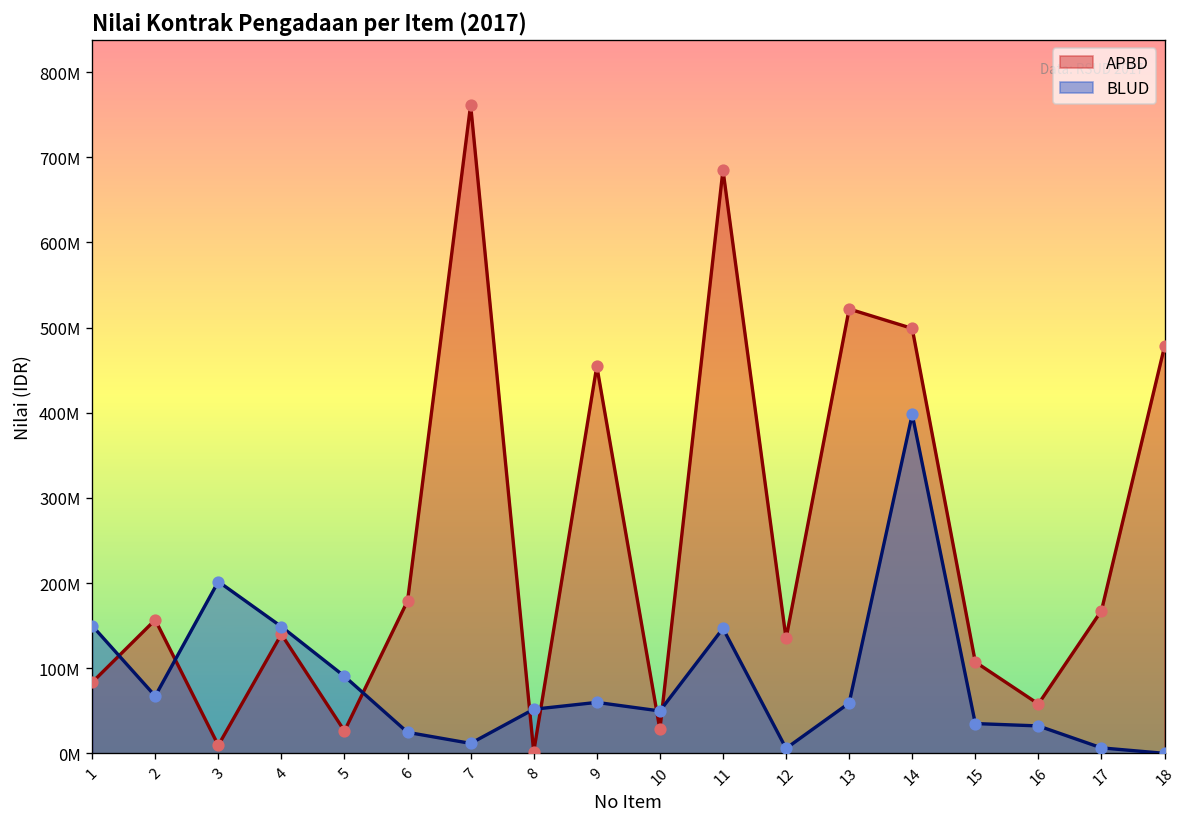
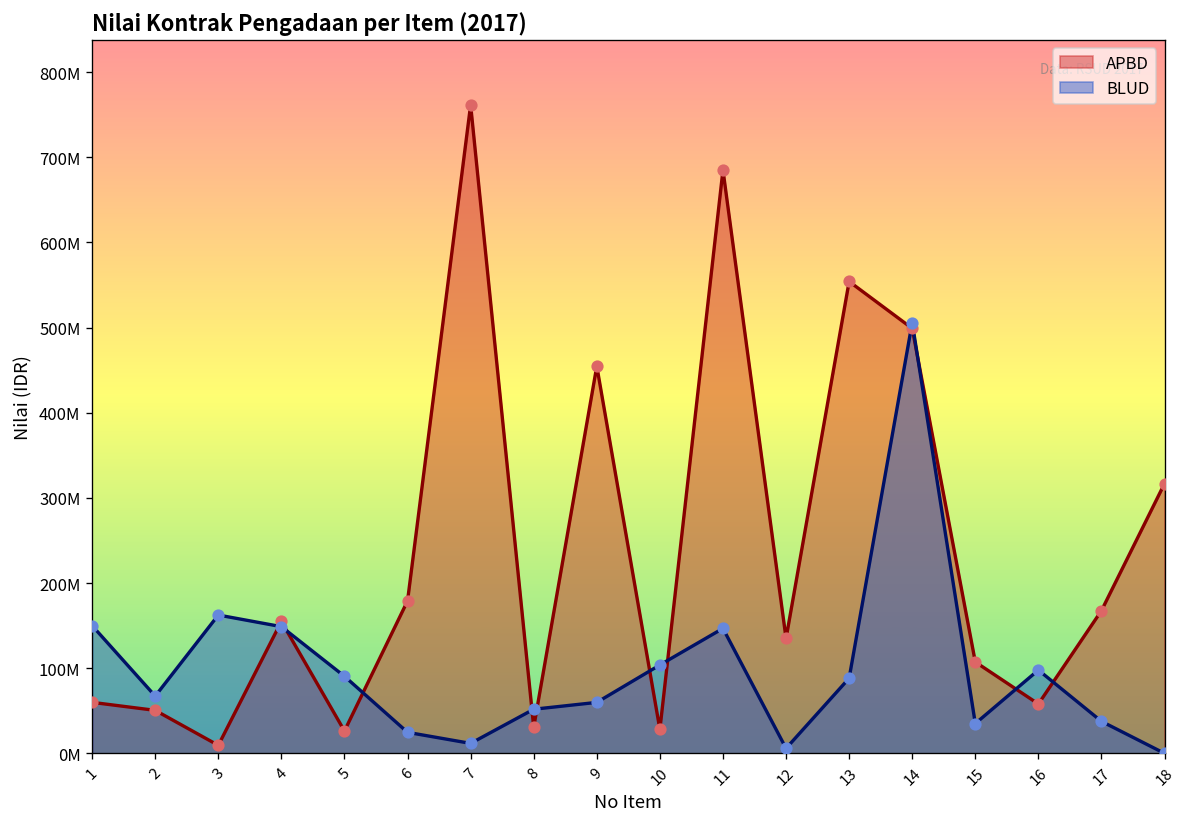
  {
    "APBD": {
-     "1": 80000000,
-     "2": 160000000,
+     "1": 60000000,
+     "2": 50000000,
      "3": 10000000,
-     "4": 140000000,
+     "4": 150000000,
      "5": 30000000,
      "6": 180000000,
      "7": 760000000,
-     "8": 0,
+     "8": 30000000,
      "9": 450000000,
      "10": 30000000,
      "11": 690000000,
      "12": 140000000,
-     "13": 520000000,
+     "13": 550000000,
      "14": 500000000,
      "15": 110000000,
      "16": 60000000,
      "17": 170000000,
-     "18": 480000000
+     "18": 320000000
    },
    "BLUD": {
      "1": 150000000,
      "2": 70000000,
-     "3": 200000000,
+     "3": 160000000,
      "4": 150000000,
      "5": 90000000,
      "6": 20000000,
      "7": 10000000,
      "8": 50000000,
      "9": 60000000,
-     "10": 50000000,
+     "10": 100000000,
      "11": 150000000,
      "12": 10000000,
-     "13": 60000000,
-     "14": 400000000,
+     "13": 90000000,
+     "14": 510000000,
      "15": 40000000,
-     "16": 30000000,
-     "17": 10000000,
+     "16": 100000000,
+     "17": 40000000,
      "18": 0
    }
  }
